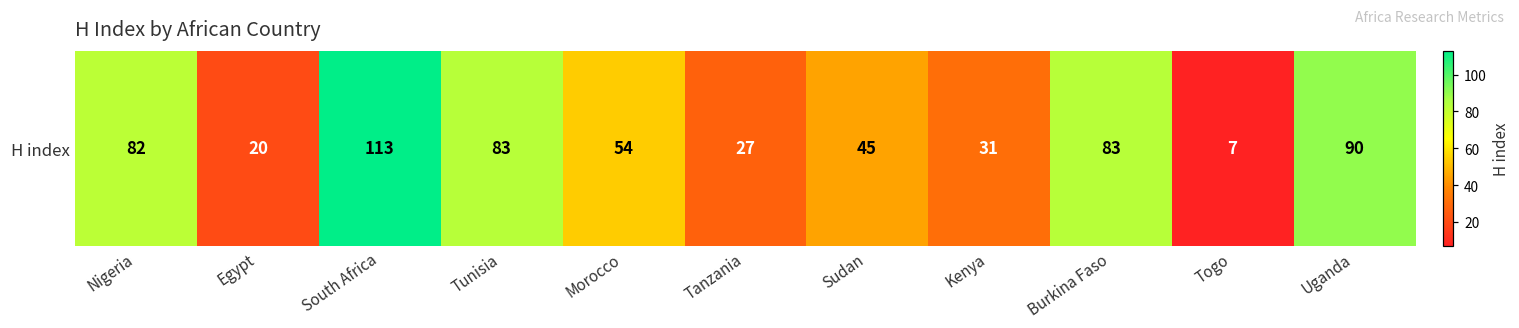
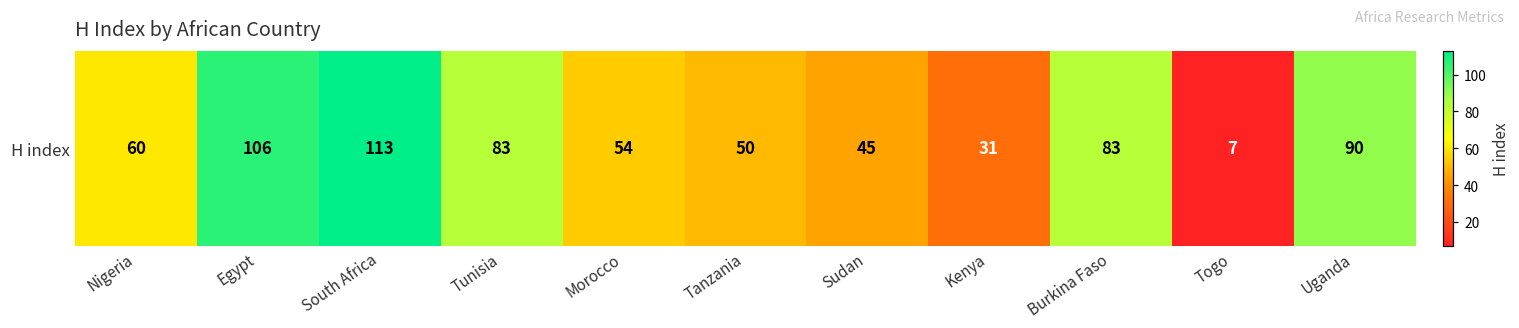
  {
    "H index": {
-     "Nigeria": 82,
-     "Egypt": 20,
+     "Nigeria": 60,
+     "Egypt": 106,
      "South Africa": 113,
      "Tunisia": 83,
      "Morocco": 54,
-     "Tanzania": 27,
+     "Tanzania": 50,
      "Sudan": 45,
      "Kenya": 31,
      "Burkina Faso": 83,
      "Togo": 7,
      "Uganda": 90
    }
  }
